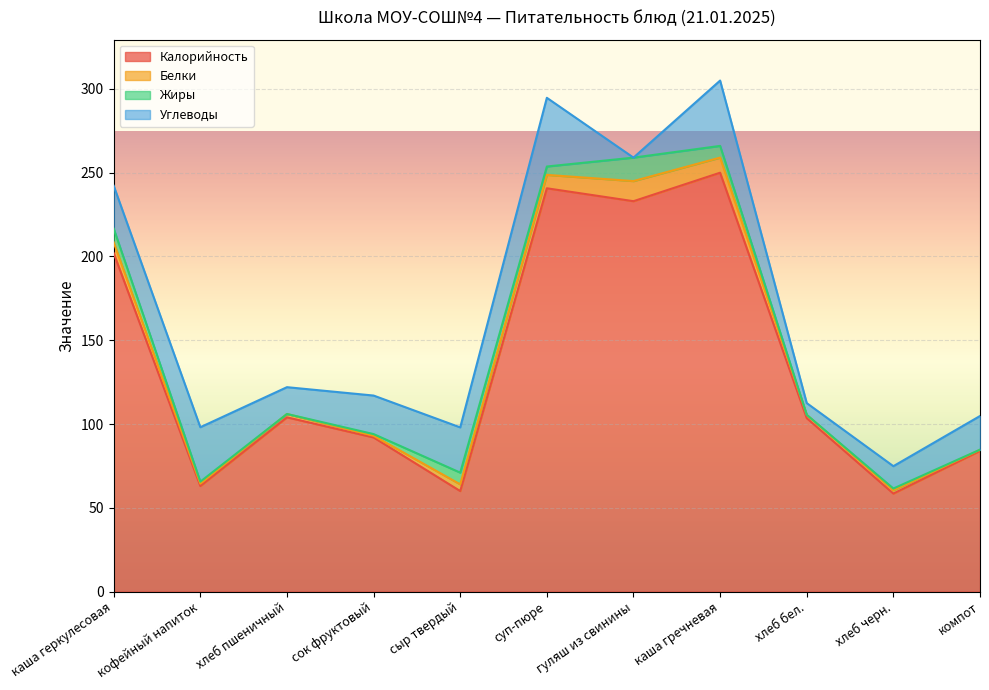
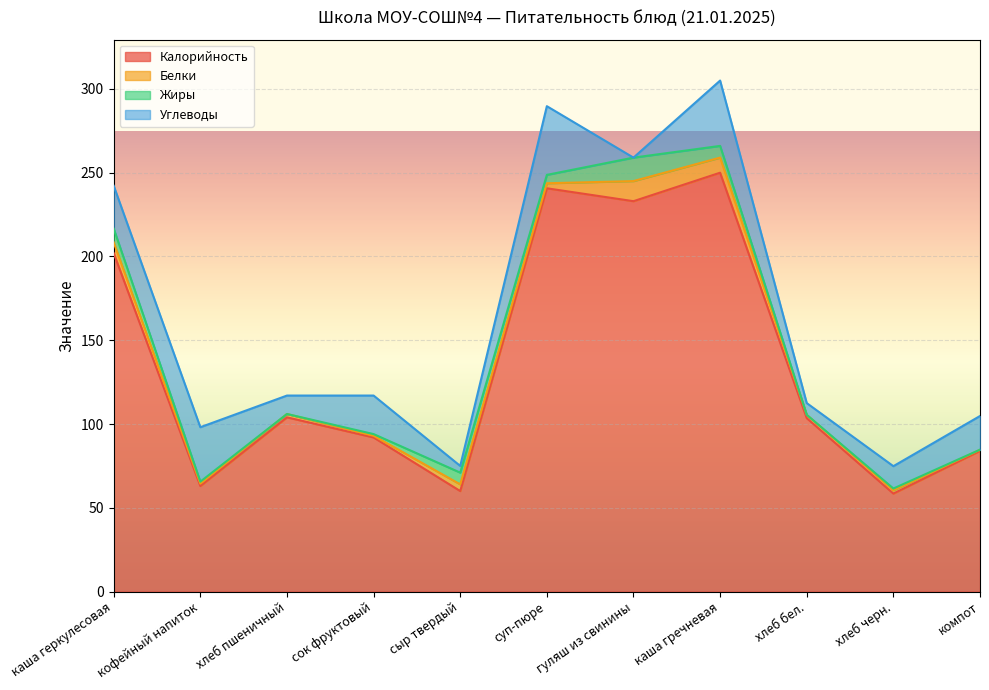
  {
    "Калорийность": {
      "каша геркулесовая": 202,
      "хлеб пшеничный": 104,
      "сыр твердый": 60,
      "суп-пюре": 241,
      "гуляш из свинины": 233,
      "каша гречневая": 250,
      "хлеб бел.": 104,
      "хлеб черн.": 59
    },
    "Белки": {
      "каша геркулесовая": 6,
      "сыр твердый": 4,
-     "суп-пюре": 8,
+     "суп-пюре": 3,
      "гуляш из свинины": 12,
      "каша гречневая": 9
    },
    "Жиры": {
      "каша геркулесовая": 8,
      "сыр твердый": 7,
      "суп-пюре": 5,
      "каша гречневая": 7
    },
    "Углеводы": {
      "каша геркулесовая": 26,
      "кофейный напиток": 33,
-     "хлеб пшеничный": 16,
+     "хлеб пшеничный": 11,
      "сок фруктовый": 23,
-     "сыр твердый": 27,
+     "сыр твердый": 4,
      "суп-пюре": 41,
      "каша гречневая": 39,
      "хлеб бел.": 7,
      "хлеб черн.": 13,
      "компот": 20
    }
  }
